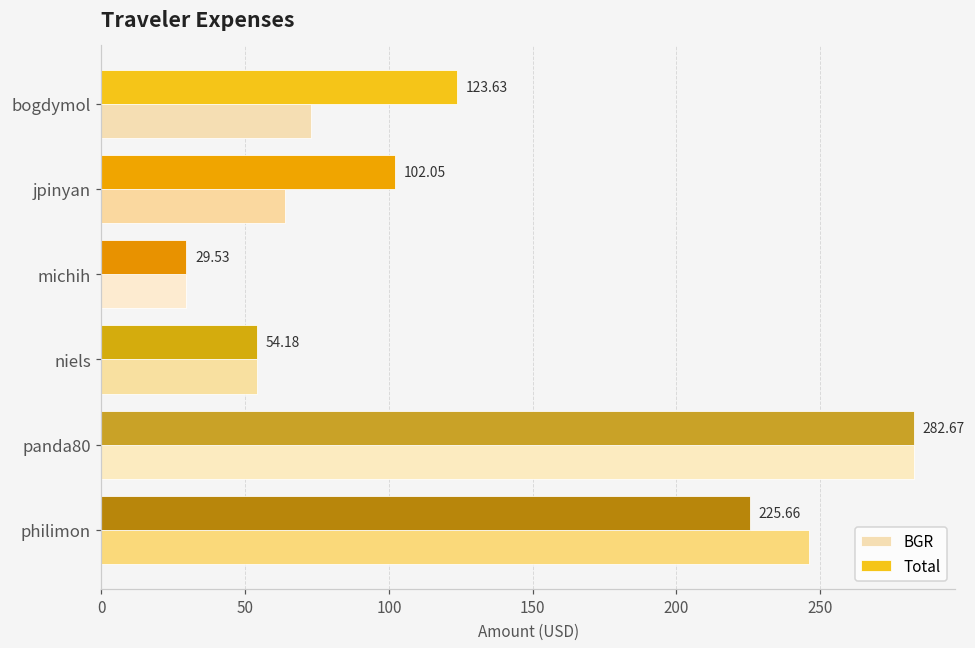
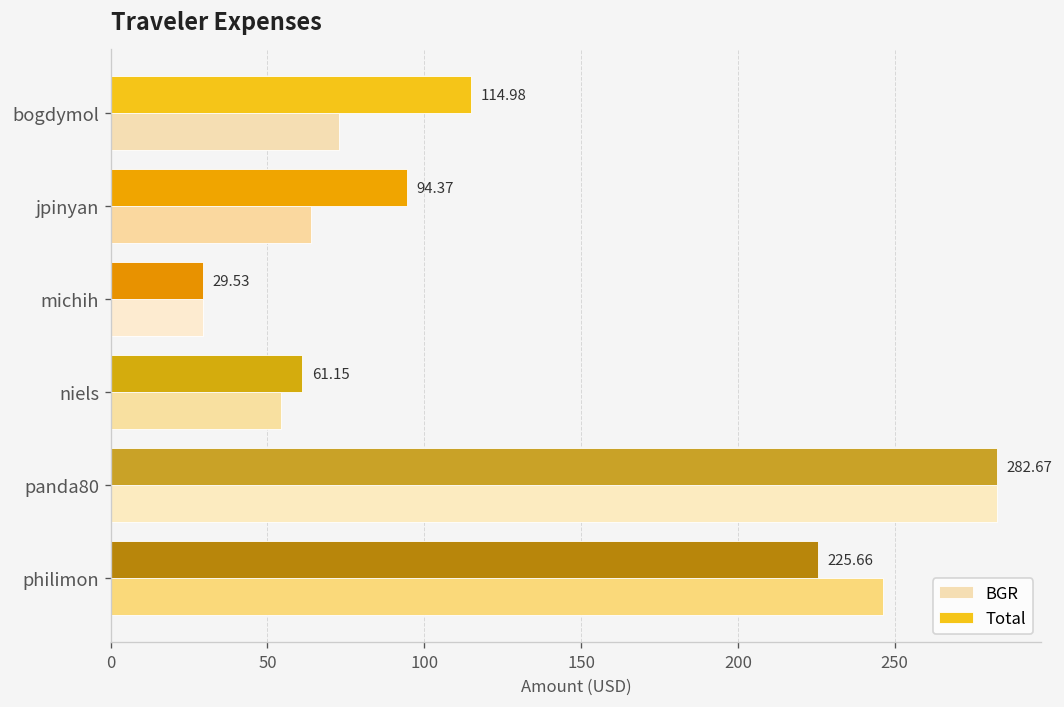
  {
    "BGR": {
      "bogdymol": 73,
      "jpinyan": 64,
      "niels": 54,
      "panda80": 283,
      "philimon": 246
    },
    "Total": {
-     "bogdymol": 123.63,
-     "jpinyan": 102.05,
+     "bogdymol": 114.98,
+     "jpinyan": 94.37,
      "michih": 29.53,
-     "niels": 54.18,
+     "niels": 61.15,
      "panda80": 282.67,
      "philimon": 225.66
    }
  }
